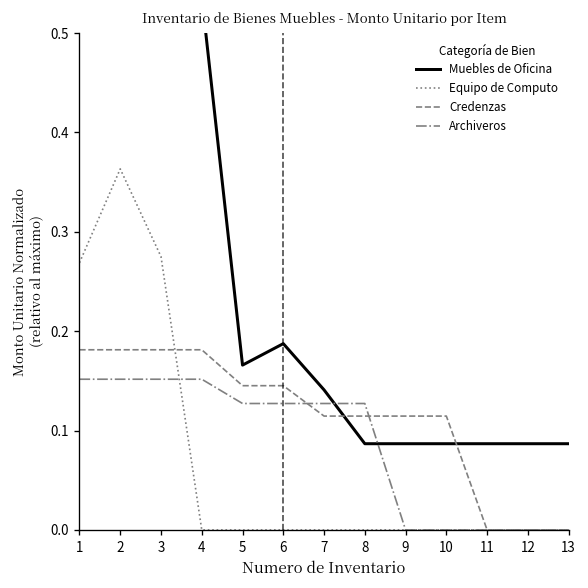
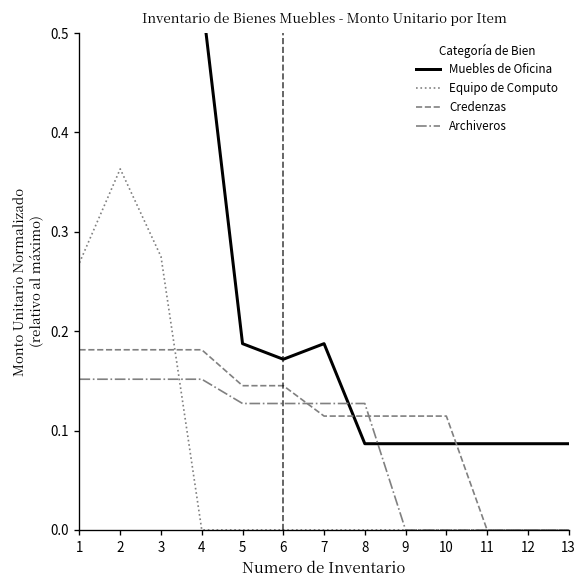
  {
    "Muebles de Oficina": {
-     "5": 0.17,
-     "6": 0.19,
-     "7": 0.14,
+     "5": 0.19,
+     "6": 0.17,
+     "7": 0.19,
      "8": 0.09,
      "9": 0.09,
      "10": 0.09,
      "11": 0.09,
      "12": 0.09,
      "13": 0.09
    }
  }
